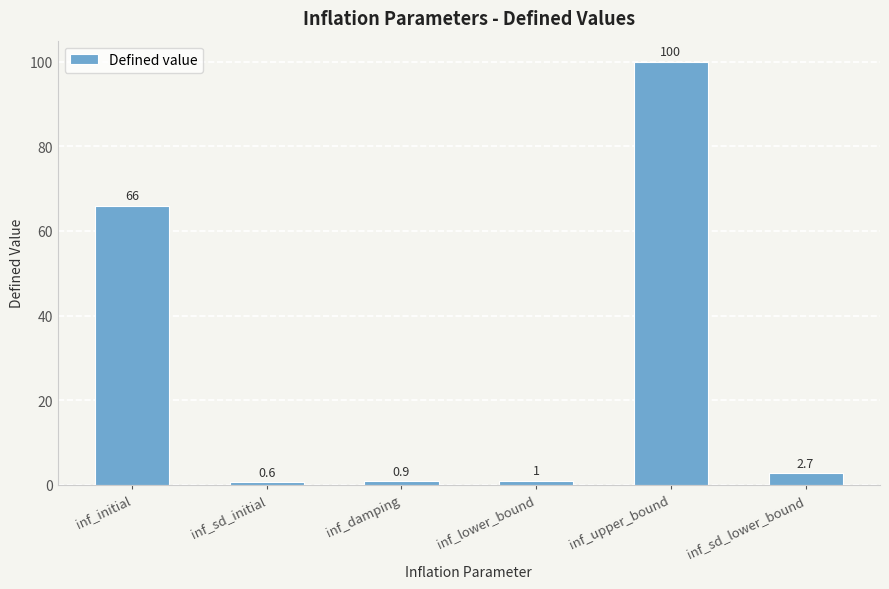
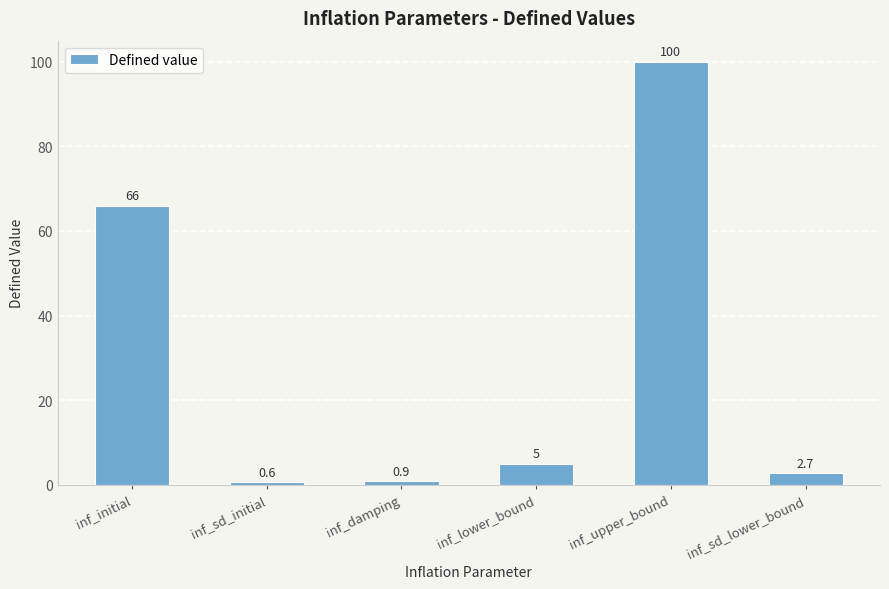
  {
    "inf_initial": 66,
    "inf_sd_initial": 0.6,
    "inf_damping": 0.9,
-   "inf_lower_bound": 1,
+   "inf_lower_bound": 5,
    "inf_upper_bound": 100,
    "inf_sd_lower_bound": 2.7
  }
